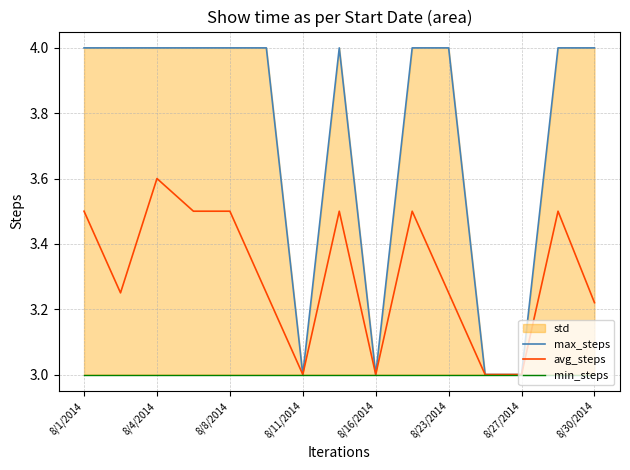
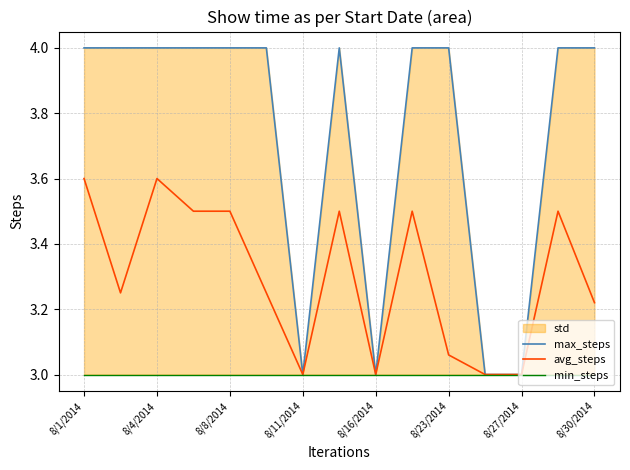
  {
    "std": {
      "8/1/2014": 4.00,
      "8/4/2014": 4.00,
      "8/8/2014": 4.00,
      "8/23/2014": 4.00,
      "8/30/2014": 4.00
    },
    "avg_steps": {
-     "8/1/2014": 3.5,
+     "8/1/2014": 3.6,
      "8/4/2014": 3.60,
      "8/8/2014": 3.50,
-     "8/23/2014": 3.25,
+     "8/23/2014": 3.06,
      "8/30/2014": 3.22
    },
    "min_steps": {
      "8/1/2014": 3.00,
      "8/4/2014": 3.00,
      "8/8/2014": 3.00,
      "8/23/2014": 3.00
    }
  }
